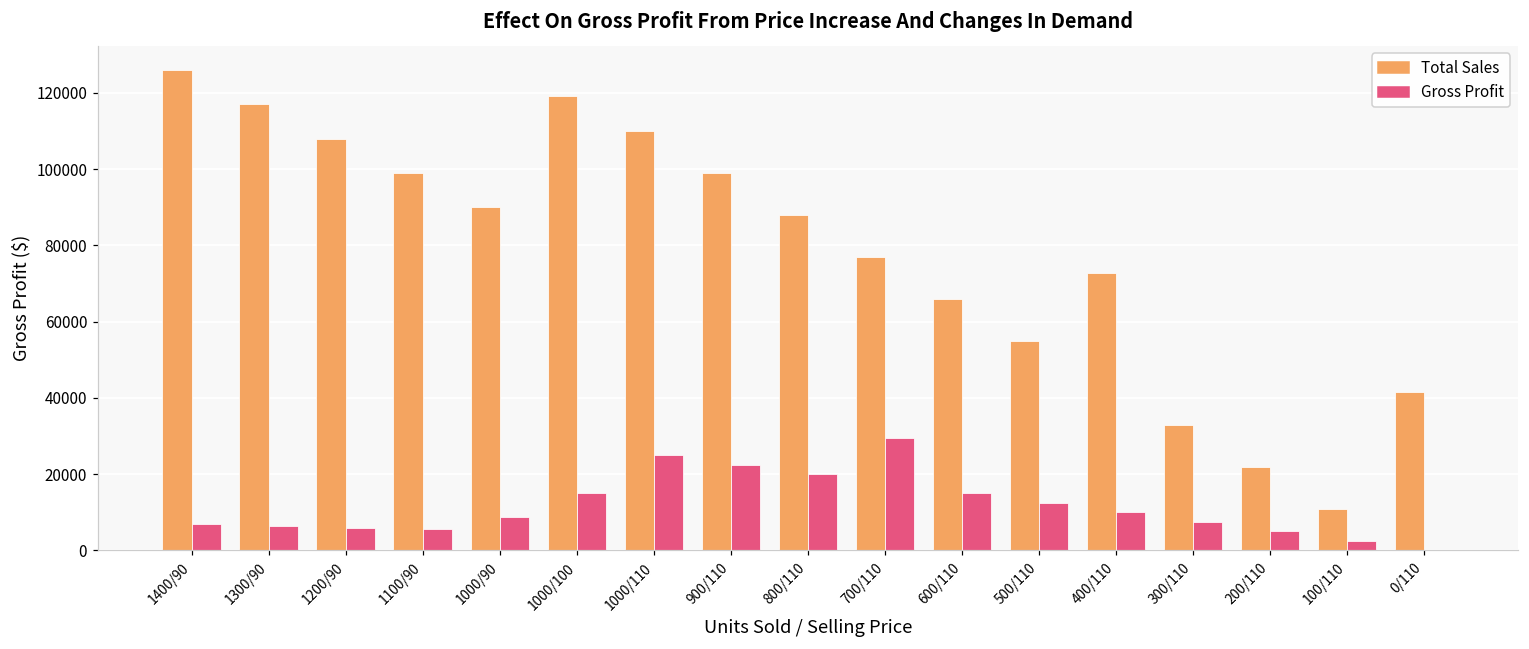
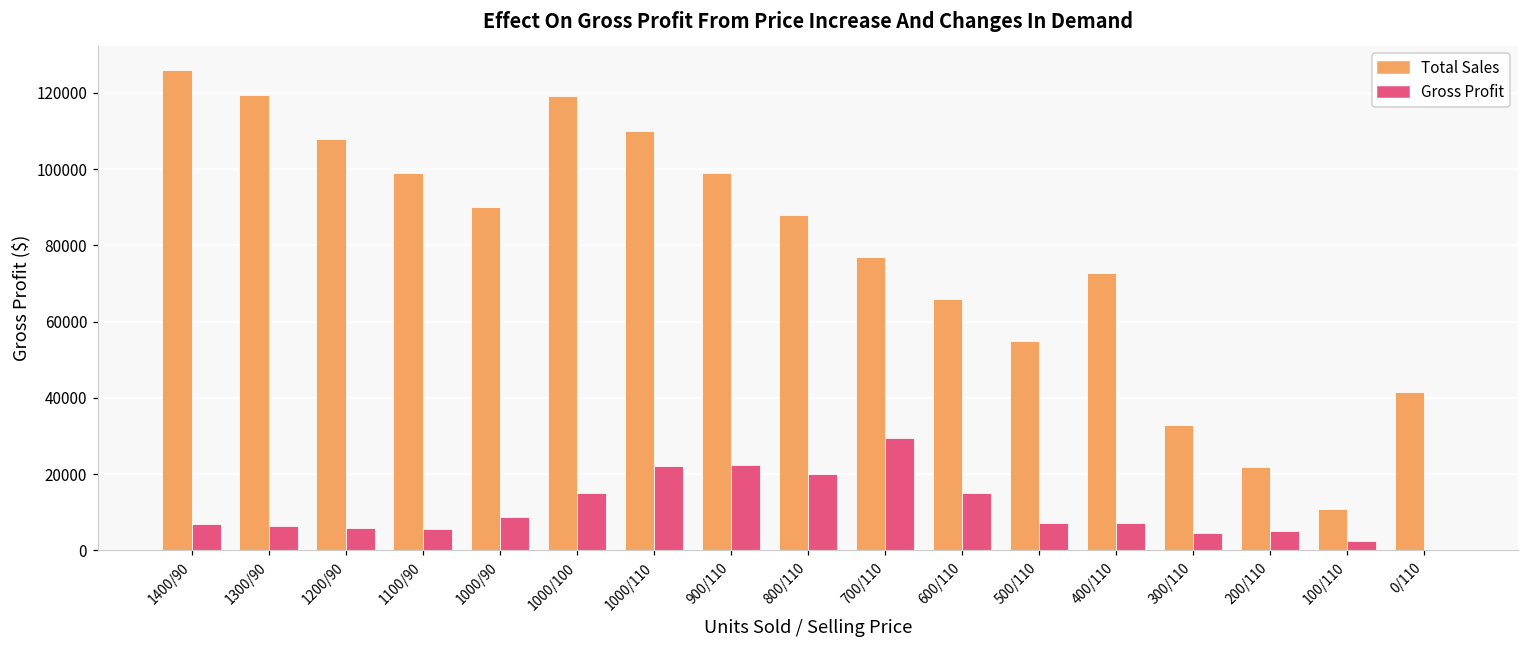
  {
    "Total Sales": {
      "1400/90": 126000,
-     "1300/90": 117000,
+     "1300/90": 120000,
      "1200/90": 108000,
      "1100/90": 99000,
      "1000/90": 90000,
      "1000/100": 119000,
      "1000/110": 110000,
      "900/110": 99000,
      "800/110": 88000,
      "700/110": 77000,
      "600/110": 66000,
      "500/110": 55000,
      "400/110": 73000,
      "300/110": 33000,
      "200/110": 22000,
      "100/110": 11000,
      "0/110": 42000
    },
    "Gross Profit": {
      "1400/90": 7000,
      "1300/90": 7000,
      "1200/90": 6000,
      "1100/90": 6000,
      "1000/90": 9000,
      "1000/100": 15000,
-     "1000/110": 25000,
+     "1000/110": 22000,
      "900/110": 23000,
      "800/110": 20000,
      "700/110": 29000,
      "600/110": 15000,
-     "500/110": 13000,
-     "400/110": 10000,
-     "300/110": 8000,
+     "500/110": 7000,
+     "400/110": 7000,
+     "300/110": 5000,
      "200/110": 5000,
      "100/110": 3000,
      "0/110": 0
    }
  }
